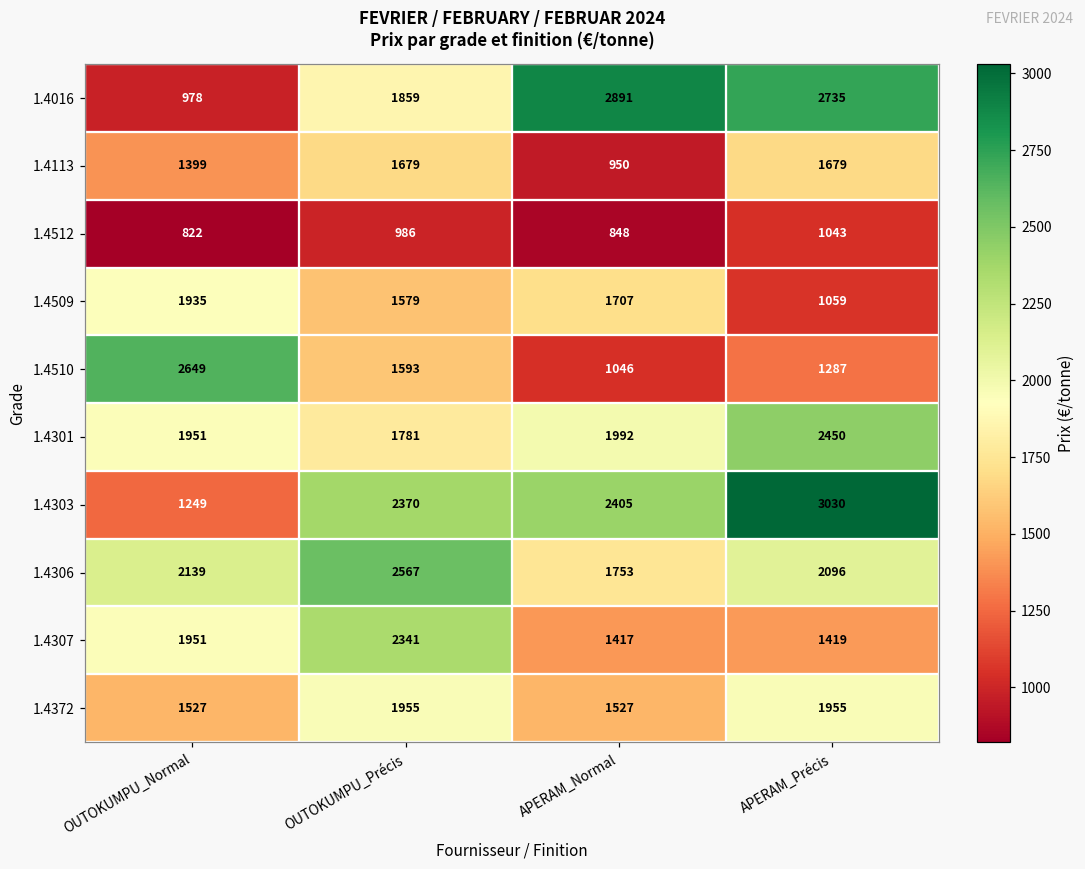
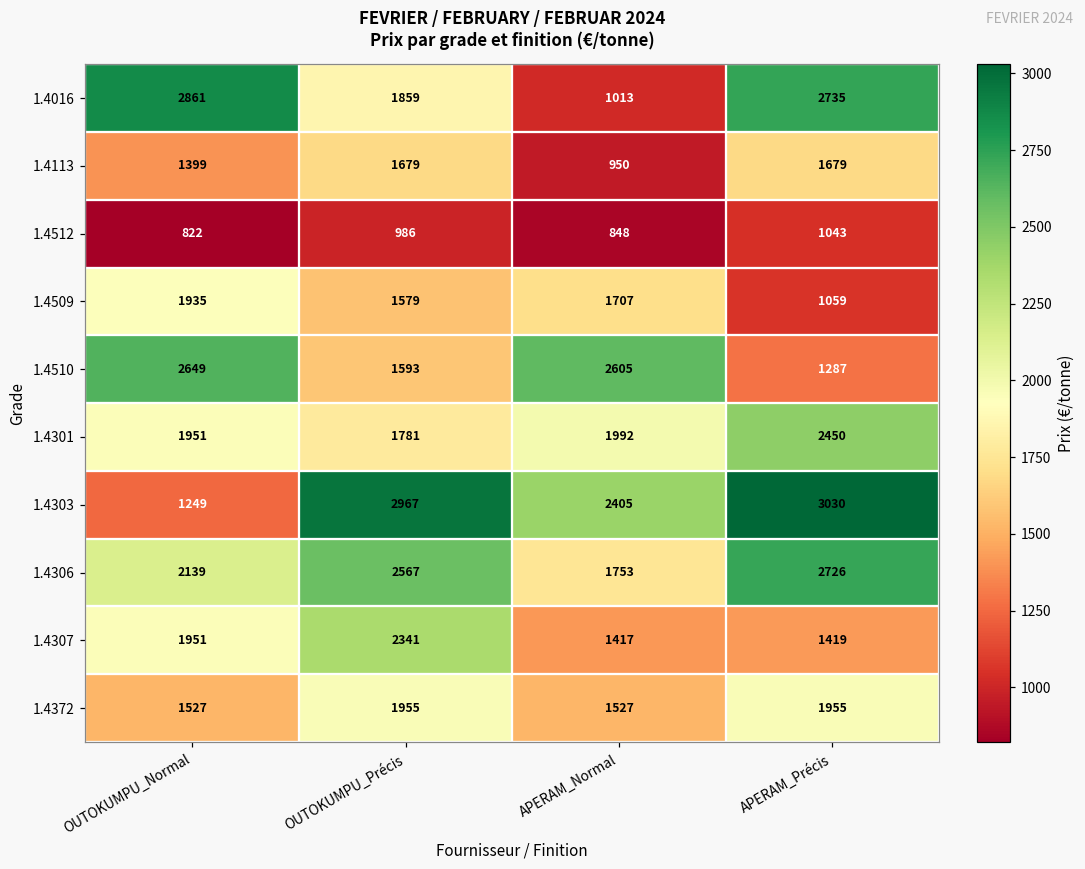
  {
    "1.4016": {
-     "OUTOKUMPU_Normal": 978,
+     "OUTOKUMPU_Normal": 2861,
      "OUTOKUMPU_Précis": 1859,
-     "APERAM_Normal": 2891,
+     "APERAM_Normal": 1013,
      "APERAM_Précis": 2735
    },
    "1.4113": {
      "OUTOKUMPU_Normal": 1399,
      "OUTOKUMPU_Précis": 1679,
      "APERAM_Normal": 950,
      "APERAM_Précis": 1679
    },
    "1.4512": {
      "OUTOKUMPU_Normal": 822,
      "OUTOKUMPU_Précis": 986,
      "APERAM_Normal": 848,
      "APERAM_Précis": 1043
    },
    "1.4509": {
      "OUTOKUMPU_Normal": 1935,
      "OUTOKUMPU_Précis": 1579,
      "APERAM_Normal": 1707,
      "APERAM_Précis": 1059
    },
    "1.4510": {
      "OUTOKUMPU_Normal": 2649,
      "OUTOKUMPU_Précis": 1593,
-     "APERAM_Normal": 1046,
+     "APERAM_Normal": 2605,
      "APERAM_Précis": 1287
    },
    "1.4301": {
      "OUTOKUMPU_Normal": 1951,
      "OUTOKUMPU_Précis": 1781,
      "APERAM_Normal": 1992,
      "APERAM_Précis": 2450
    },
    "1.4303": {
      "OUTOKUMPU_Normal": 1249,
-     "OUTOKUMPU_Précis": 2370,
+     "OUTOKUMPU_Précis": 2967,
      "APERAM_Normal": 2405,
      "APERAM_Précis": 3030
    },
    "1.4306": {
      "OUTOKUMPU_Normal": 2139,
      "OUTOKUMPU_Précis": 2567,
      "APERAM_Normal": 1753,
-     "APERAM_Précis": 2096
+     "APERAM_Précis": 2726
    },
    "1.4307": {
      "OUTOKUMPU_Normal": 1951,
      "OUTOKUMPU_Précis": 2341,
      "APERAM_Normal": 1417,
      "APERAM_Précis": 1419
    },
    "1.4372": {
      "OUTOKUMPU_Normal": 1527,
      "OUTOKUMPU_Précis": 1955,
      "APERAM_Normal": 1527,
      "APERAM_Précis": 1955
    }
  }
